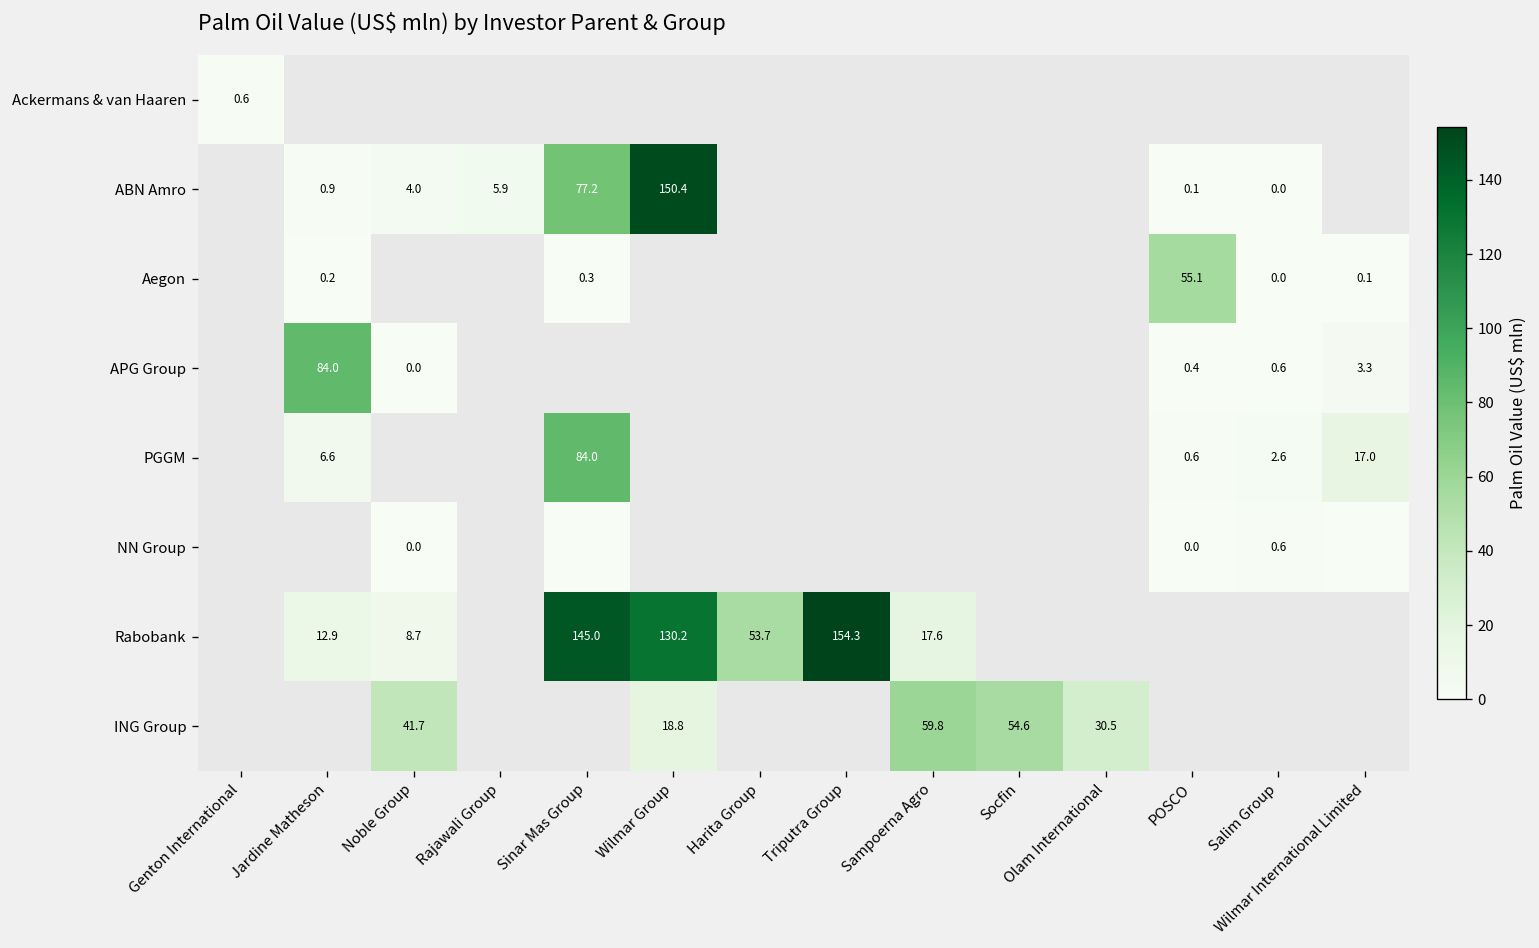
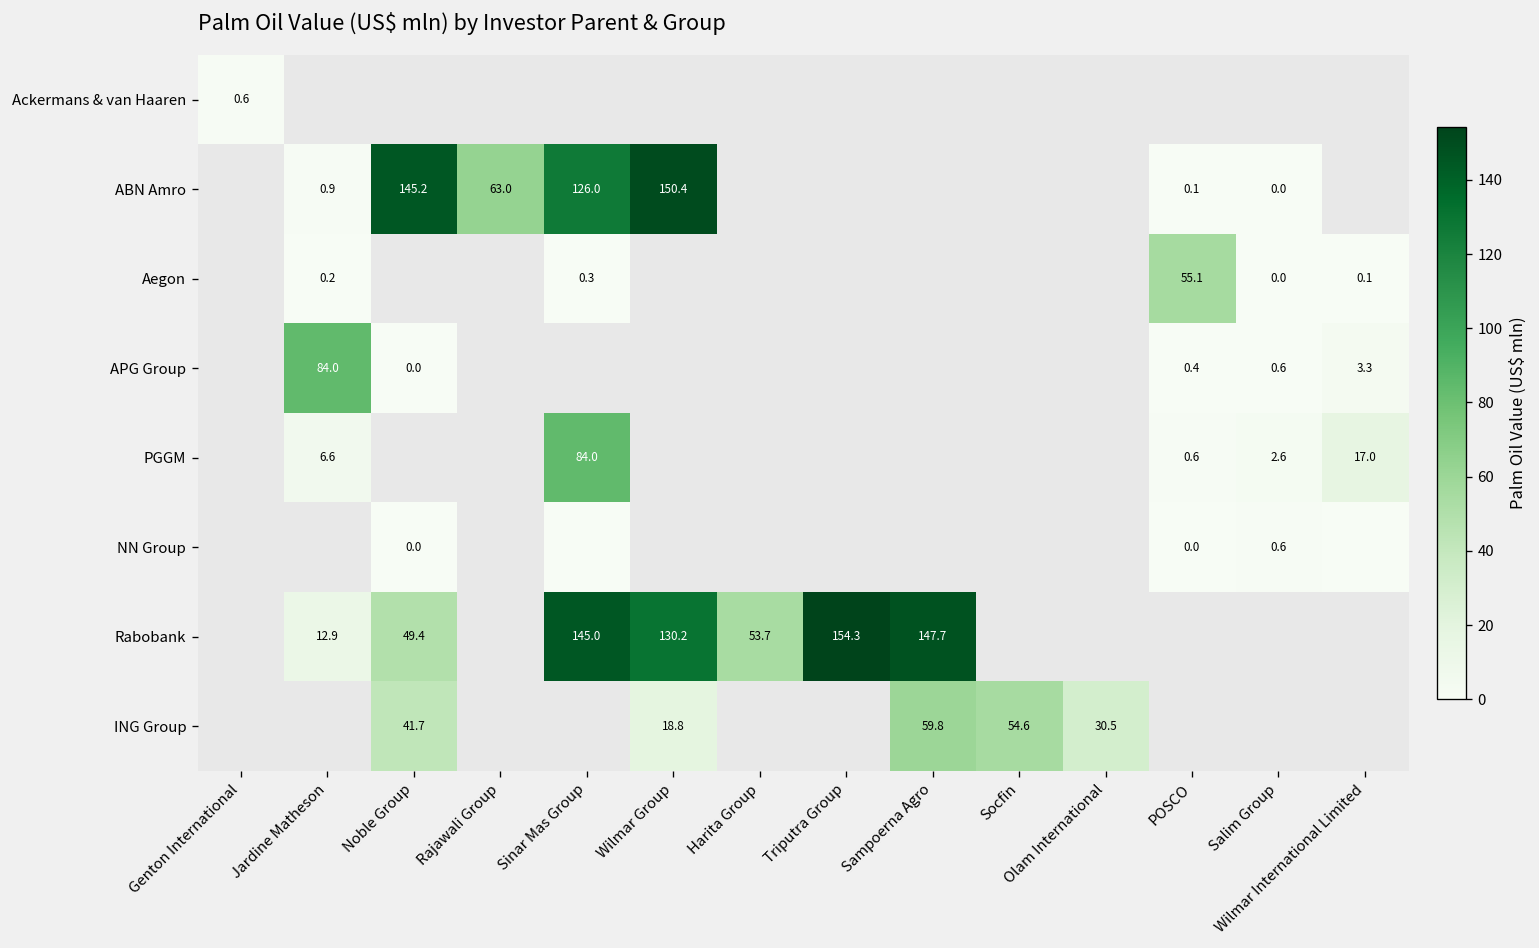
  {
    "Ackermans & van Haaren": {
      "Genton International": 0.6
    },
    "ABN Amro": {
      "Jardine Matheson": 0.9,
-     "Noble Group": 4.0,
-     "Rajawali Group": 5.9,
-     "Sinar Mas Group": 77.2,
+     "Noble Group": 145.2,
+     "Rajawali Group": 63.0,
+     "Sinar Mas Group": 126.0,
      "Wilmar Group": 150.4,
      "POSCO": 0.1,
      "Salim Group": 0.0
    },
    "Aegon": {
      "Jardine Matheson": 0.2,
      "Sinar Mas Group": 0.3,
      "POSCO": 55.1,
      "Salim Group": 0.0,
      "Wilmar International Limited": 0.1
    },
    "APG Group": {
      "Jardine Matheson": 84.0,
      "Noble Group": 0.0,
      "POSCO": 0.4,
      "Salim Group": 0.6,
      "Wilmar International Limited": 3.3
    },
    "PGGM": {
      "Jardine Matheson": 6.6,
      "Sinar Mas Group": 84.0,
      "POSCO": 0.6,
      "Salim Group": 2.6,
      "Wilmar International Limited": 17.0
    },
    "NN Group": {
      "Noble Group": 0.0,
      "POSCO": 0.0,
      "Salim Group": 0.6
    },
    "Rabobank": {
      "Jardine Matheson": 12.9,
-     "Noble Group": 8.7,
+     "Noble Group": 49.4,
      "Sinar Mas Group": 145.0,
      "Wilmar Group": 130.2,
      "Harita Group": 53.7,
      "Triputra Group": 154.3,
-     "Sampoerna Agro": 17.6
+     "Sampoerna Agro": 147.7
    },
    "ING Group": {
      "Noble Group": 41.7,
      "Wilmar Group": 18.8,
      "Sampoerna Agro": 59.8,
      "Socfin": 54.6,
      "Olam International": 30.5
    }
  }
